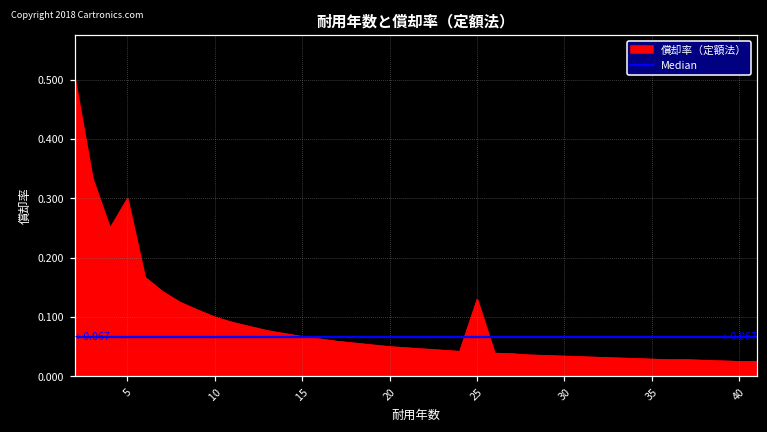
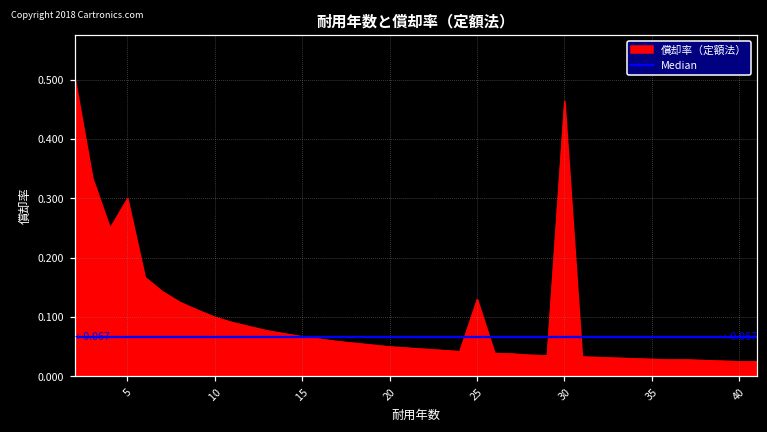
  {
    "5": 0.30,
    "10": 0.10,
    "15": 0.07,
    "20": 0.05,
    "25": 0.13,
-   "30": 0.03,
+   "30": 0.46,
    "35": 0.03,
    "40": 0.03
  }
